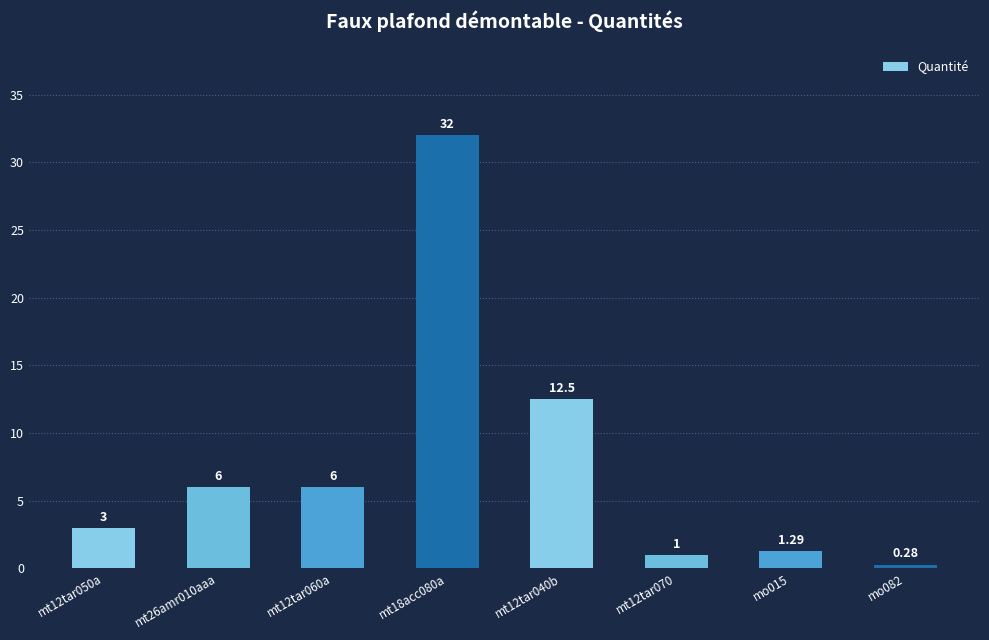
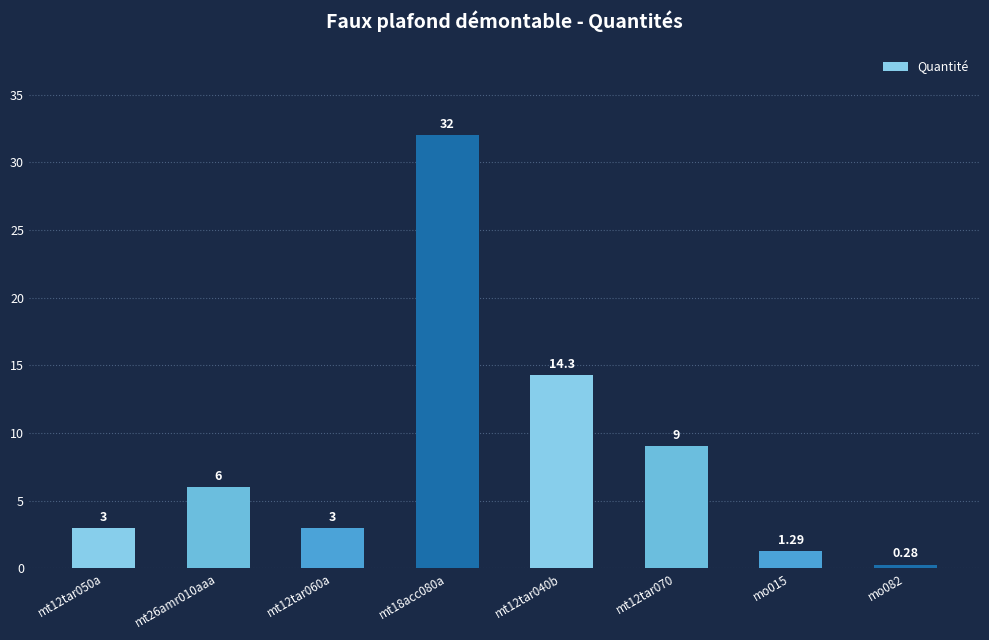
  {
    "mt12tar050a": 3,
    "mt26amr010aaa": 6,
-   "mt12tar060a": 6,
+   "mt12tar060a": 3,
    "mt18acc080a": 32,
-   "mt12tar040b": 12.5,
-   "mt12tar070": 1,
+   "mt12tar040b": 14.3,
+   "mt12tar070": 9,
    "mo015": 1.29,
    "mo082": 0.28
  }
